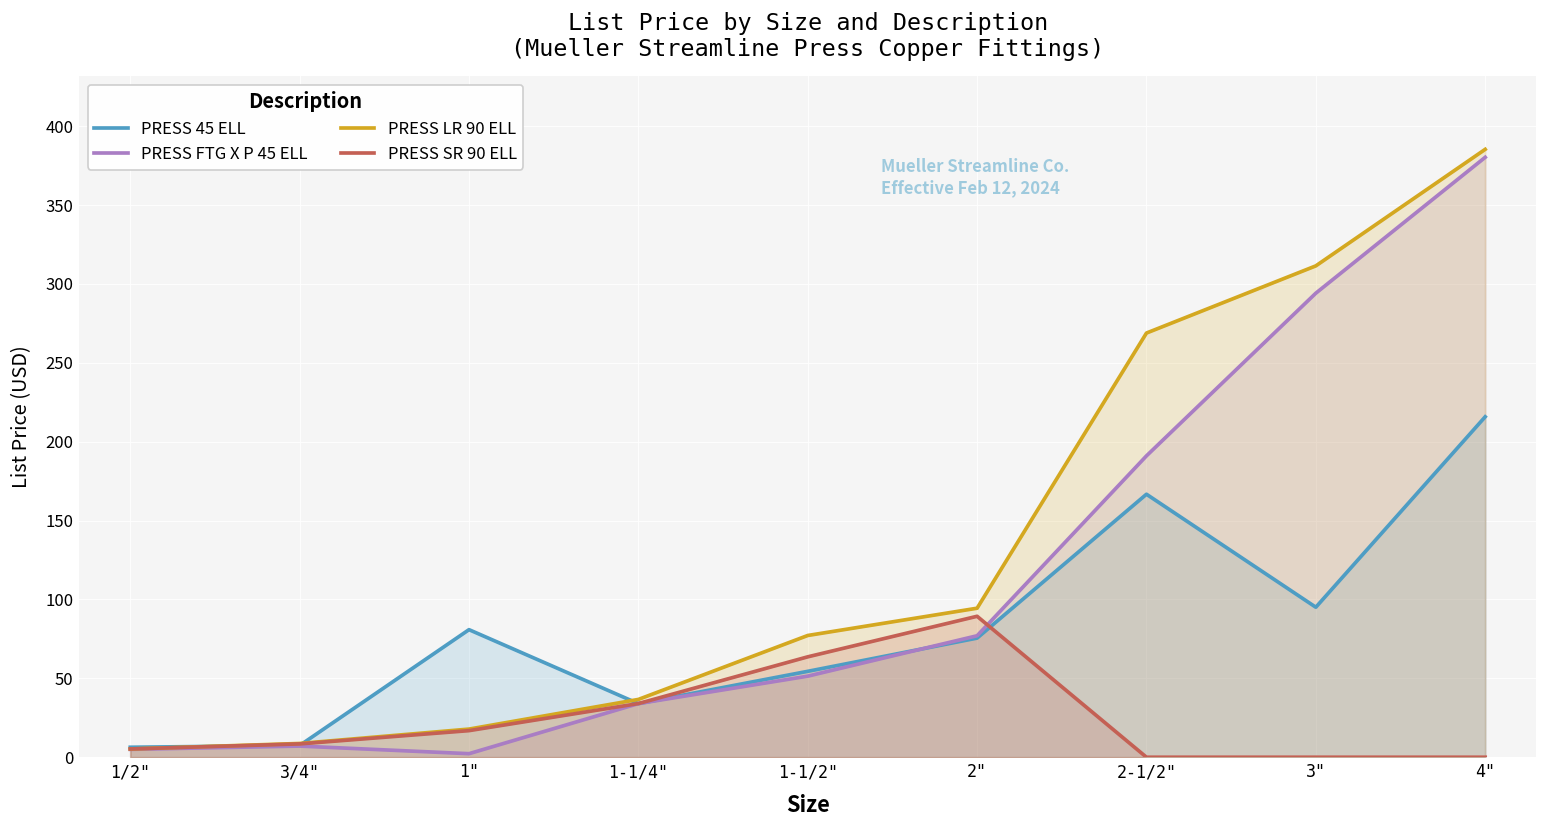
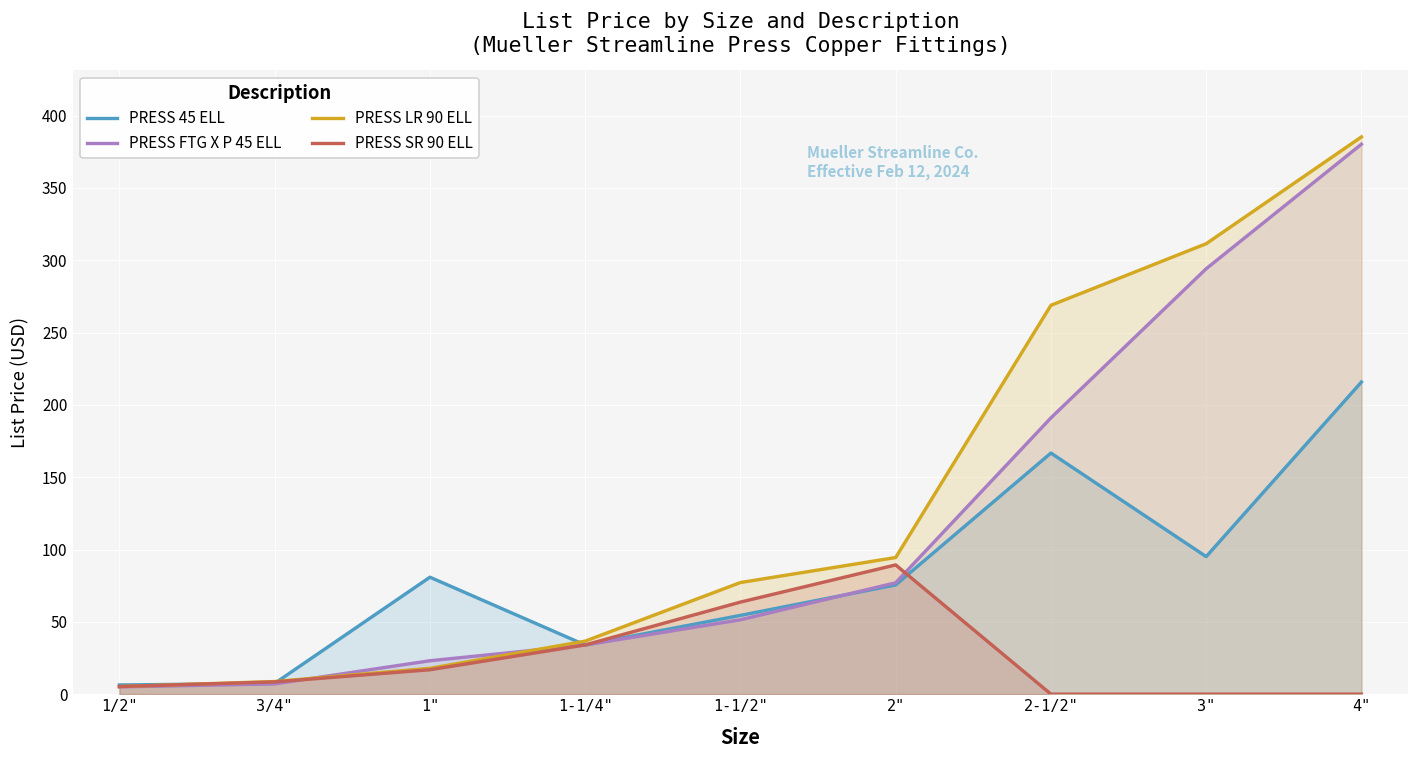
  {
    "PRESS 45 ELL": {
      "1\"": 81,
      "1-1/2\"": 54,
      "2-1/2\"": 167,
      "3\"": 95,
      "4\"": 216
    },
    "PRESS FTG X P 45 ELL": {
-     "1\"": 2,
+     "1\"": 23,
      "1-1/2\"": 51,
      "2-1/2\"": 191,
      "3\"": 294,
      "4\"": 380
    },
    "PRESS LR 90 ELL": {
      "1-1/4\"": 37,
      "1-1/2\"": 77,
      "2\"": 94,
      "2-1/2\"": 269,
      "3\"": 311,
      "4\"": 385
    },
    "PRESS SR 90 ELL": {
      "1-1/2\"": 64,
      "2\"": 89,
      "2-1/2\"": 0,
      "3\"": 0,
      "4\"": 0
    }
  }
